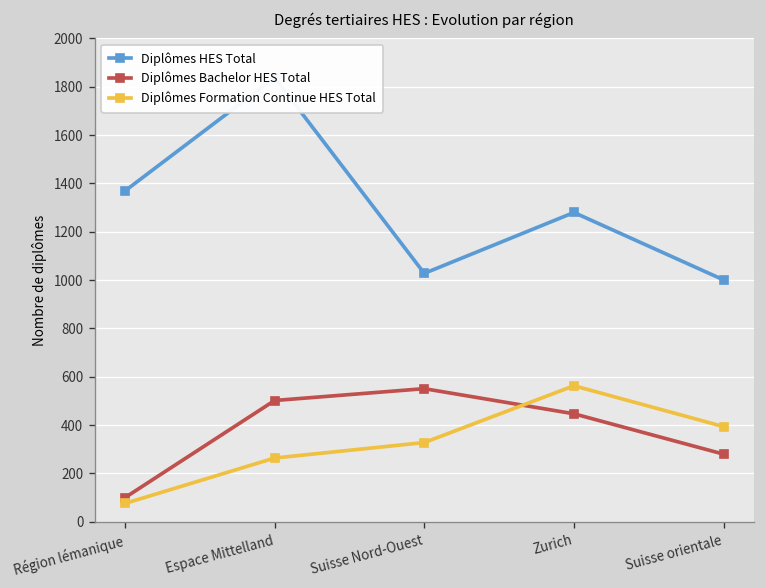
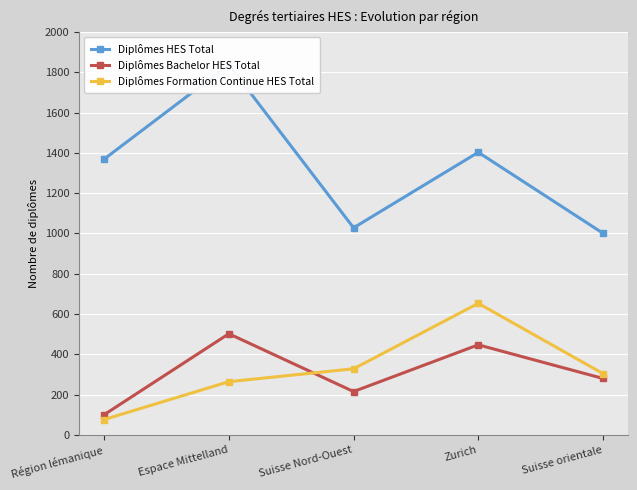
  {
    "Diplômes HES Total": {
      "Région lémanique": 1370,
      "Suisse Nord-Ouest": 1030,
-     "Zurich": 1280,
+     "Zurich": 1400,
      "Suisse orientale": 1000
    },
    "Diplômes Bachelor HES Total": {
      "Région lémanique": 100,
      "Espace Mittelland": 500,
-     "Suisse Nord-Ouest": 550,
+     "Suisse Nord-Ouest": 220,
      "Zurich": 450,
      "Suisse orientale": 280
    },
    "Diplômes Formation Continue HES Total": {
      "Région lémanique": 80,
      "Espace Mittelland": 260,
      "Suisse Nord-Ouest": 330,
-     "Zurich": 560,
-     "Suisse orientale": 390
+     "Zurich": 650,
+     "Suisse orientale": 300
    }
  }
